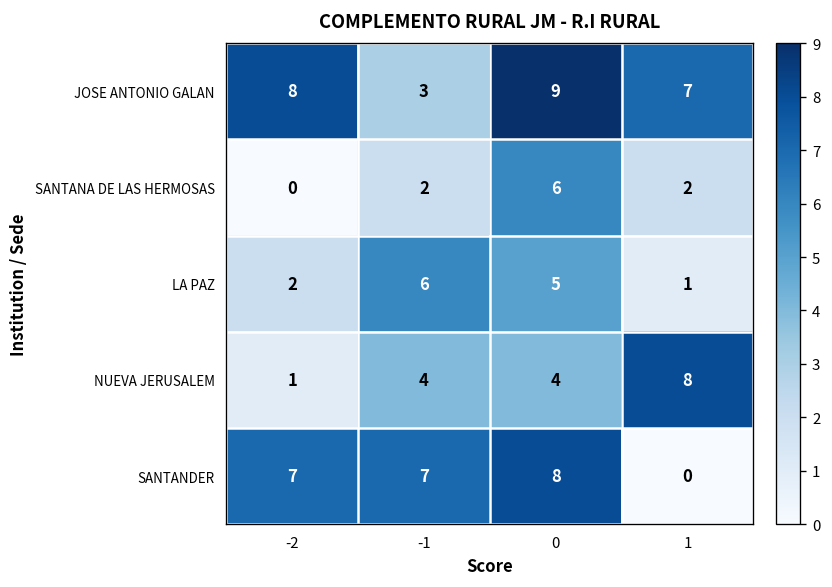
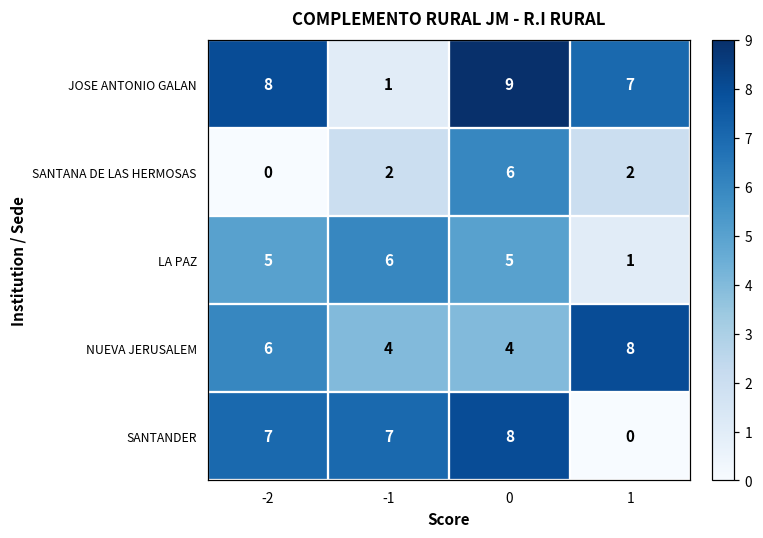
  {
    "JOSE ANTONIO GALAN": {
      "-2": 8,
-     "-1": 3,
+     "-1": 1,
      "0": 9,
      "1": 7
    },
    "SANTANA DE LAS HERMOSAS": {
      "-2": 0,
      "-1": 2,
      "0": 6,
      "1": 2
    },
    "LA PAZ": {
-     "-2": 2,
+     "-2": 5,
      "-1": 6,
      "0": 5,
      "1": 1
    },
    "NUEVA JERUSALEM": {
-     "-2": 1,
+     "-2": 6,
      "-1": 4,
      "0": 4,
      "1": 8
    },
    "SANTANDER": {
      "-2": 7,
      "-1": 7,
      "0": 8,
      "1": 0
    }
  }
